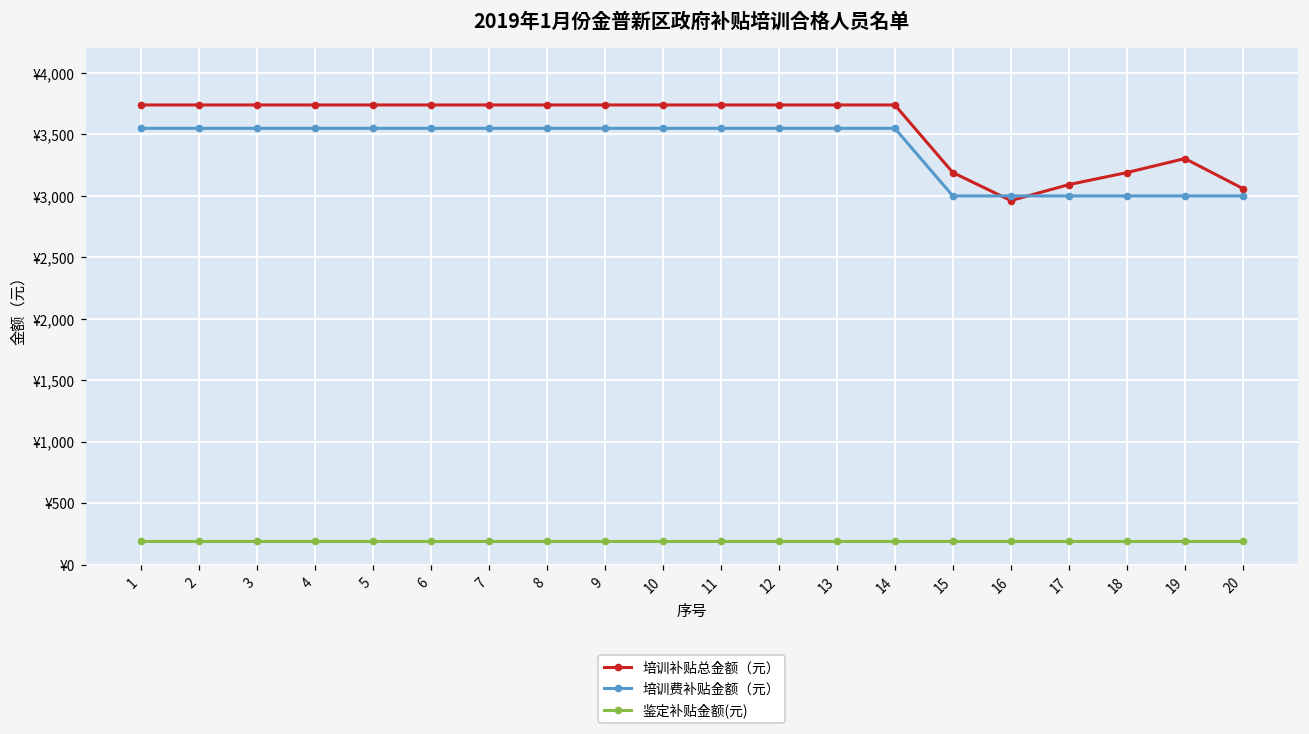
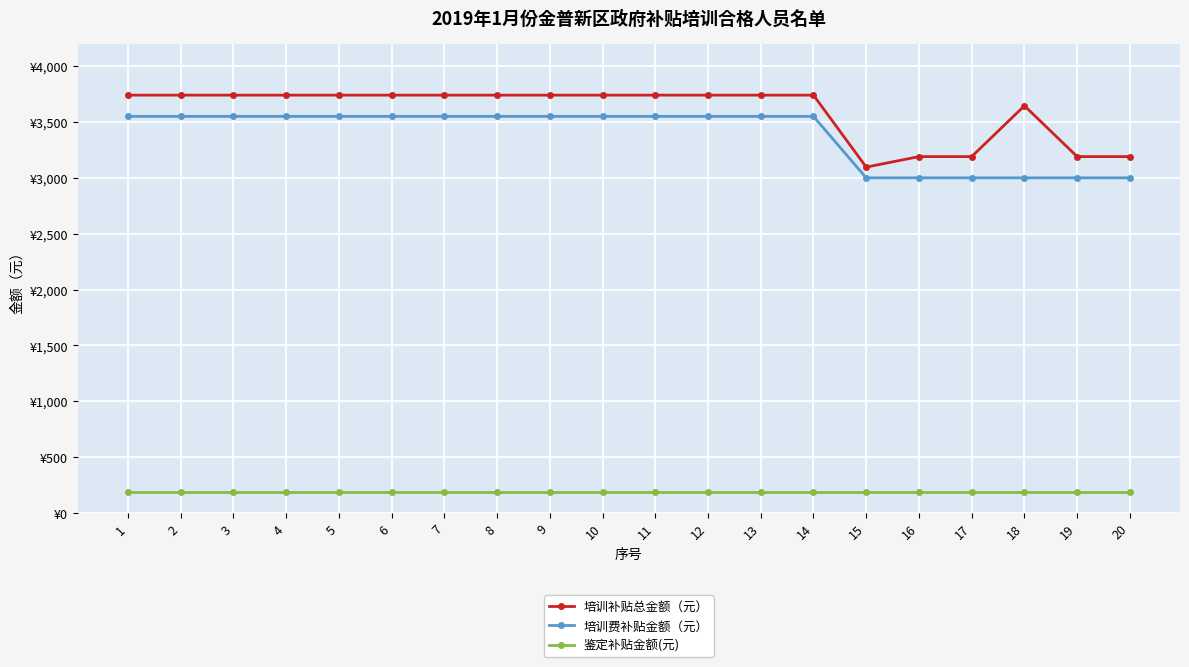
  {
    "培训补贴总金额（元）": {
      "1": "¥3,740",
      "2": "¥3,740",
      "3": "¥3,740",
      "4": "¥3,740",
      "5": "¥3,740",
      "6": "¥3,740",
      "7": "¥3,740",
      "8": "¥3,740",
      "9": "¥3,740",
      "10": "¥3,740",
      "11": "¥3,740",
      "12": "¥3,740",
      "13": "¥3,740",
      "14": "¥3,740",
-     "15": "¥3,190",
-     "16": "¥2,960",
-     "17": "¥3,090",
-     "18": "¥3,190",
-     "19": "¥3,300",
-     "20": "¥3,060"
+     "15": "¥3,100",
+     "16": "¥3,190",
+     "17": "¥3,190",
+     "18": "¥3,650",
+     "19": "¥3,190",
+     "20": "¥3,190"
    },
    "培训费补贴金额（元）": {
      "1": "¥3,550",
      "2": "¥3,550",
      "3": "¥3,550",
      "4": "¥3,550",
      "5": "¥3,550",
      "6": "¥3,550",
      "7": "¥3,550",
      "8": "¥3,550",
      "9": "¥3,550",
      "10": "¥3,550",
      "11": "¥3,550",
      "12": "¥3,550",
      "13": "¥3,550",
      "14": "¥3,550",
      "15": "¥3,000",
      "16": "¥3,000",
      "17": "¥3,000",
      "18": "¥3,000",
      "19": "¥3,000",
      "20": "¥3,000"
    },
    "鉴定补贴金额(元)": {
      "1": "¥190",
      "2": "¥190",
      "3": "¥190",
      "4": "¥190",
      "5": "¥190",
      "6": "¥190",
      "7": "¥190",
      "8": "¥190",
      "9": "¥190",
      "10": "¥190",
      "11": "¥190",
      "12": "¥190",
      "13": "¥190",
      "14": "¥190",
      "15": "¥190",
      "16": "¥190",
      "17": "¥190",
      "18": "¥190",
      "19": "¥190",
      "20": "¥190"
    }
  }
